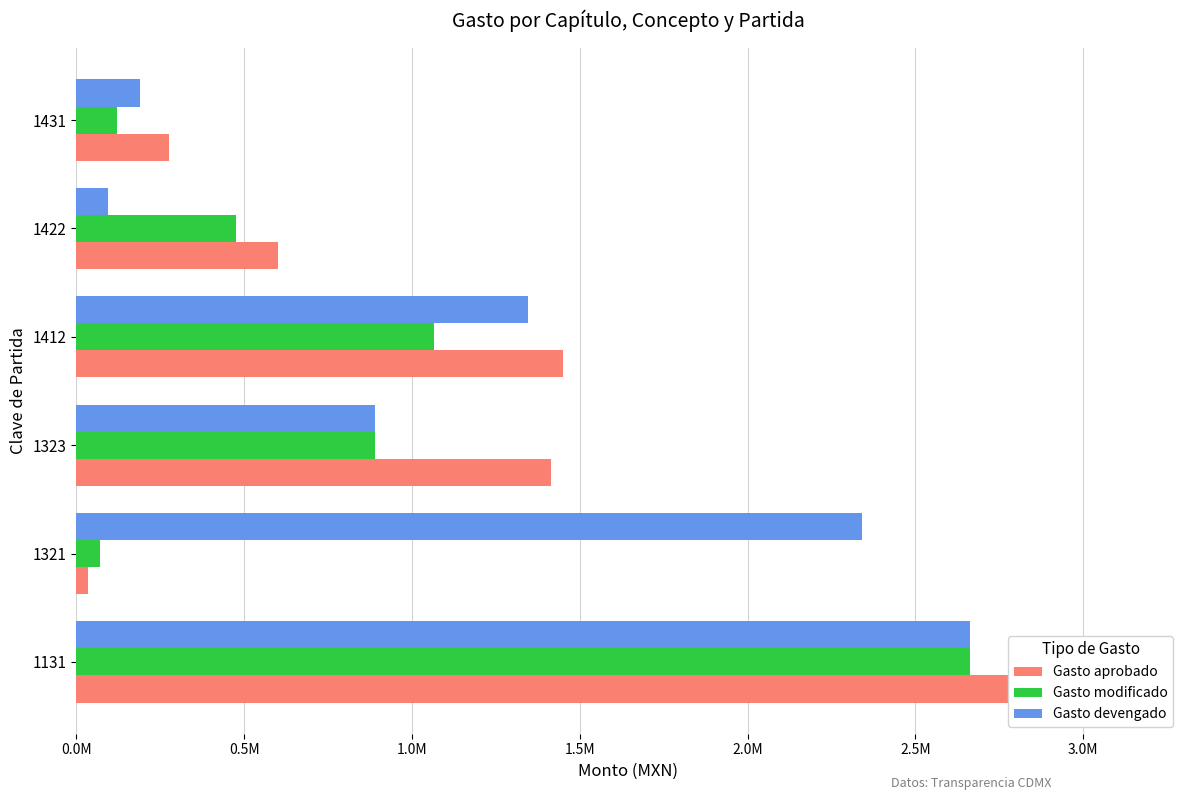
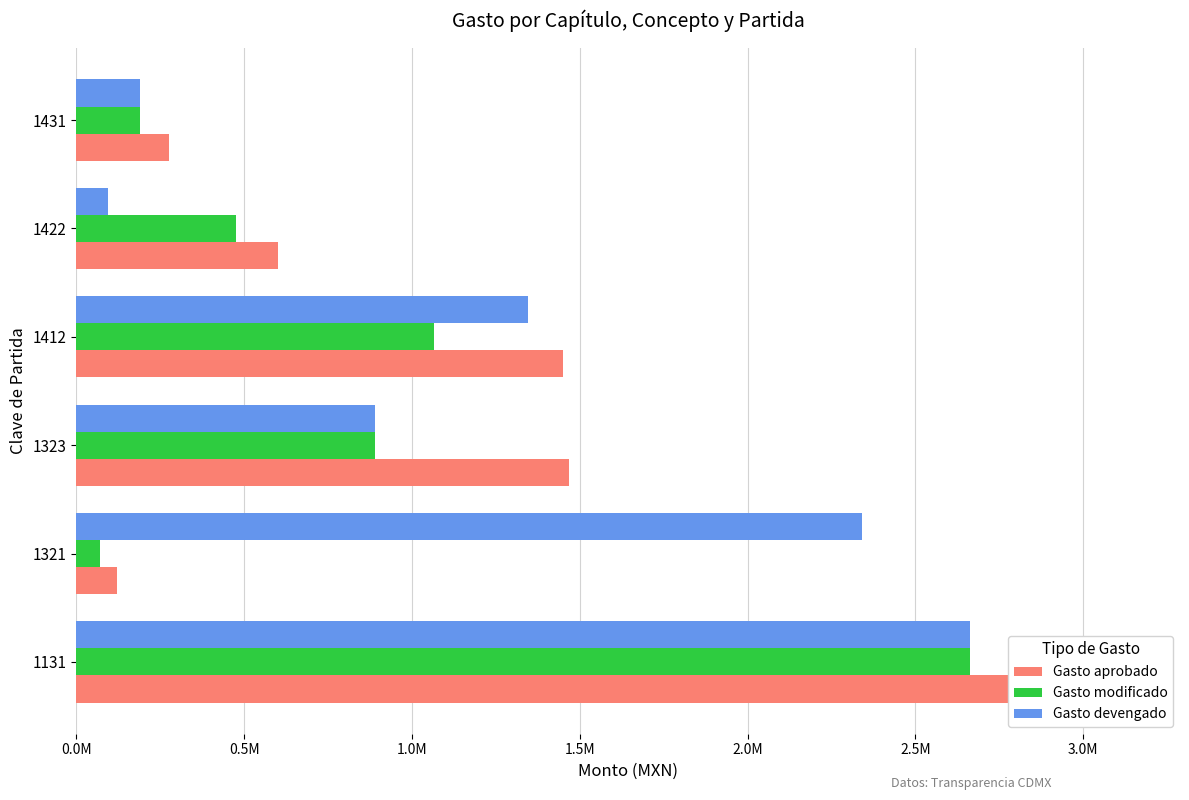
  {
    "Gasto aprobado": {
      "1431": 280000,
      "1422": 600000,
      "1412": 1450000,
-     "1323": 1420000,
-     "1321": 40000
+     "1323": 1470000,
+     "1321": 120000
    },
    "Gasto modificado": {
-     "1431": 120000,
+     "1431": 190000,
      "1422": 480000,
      "1412": 1070000,
      "1323": 890000,
      "1321": 70000,
      "1131": 2660000
    },
    "Gasto devengado": {
      "1431": 190000,
      "1422": 90000,
      "1412": 1350000,
      "1323": 890000,
      "1321": 2340000,
      "1131": 2660000
    }
  }
